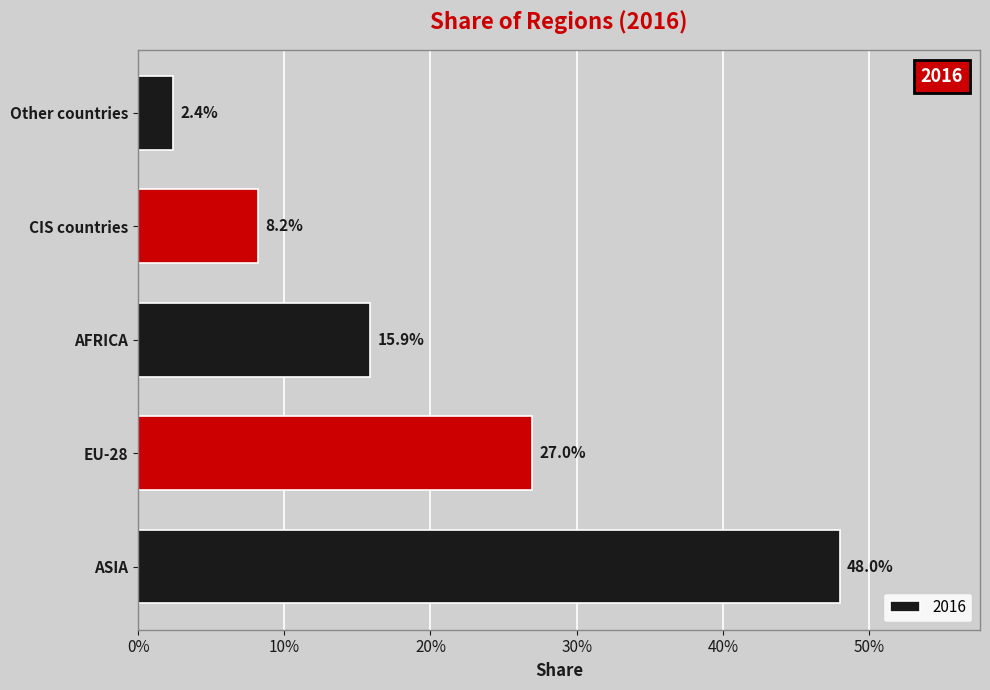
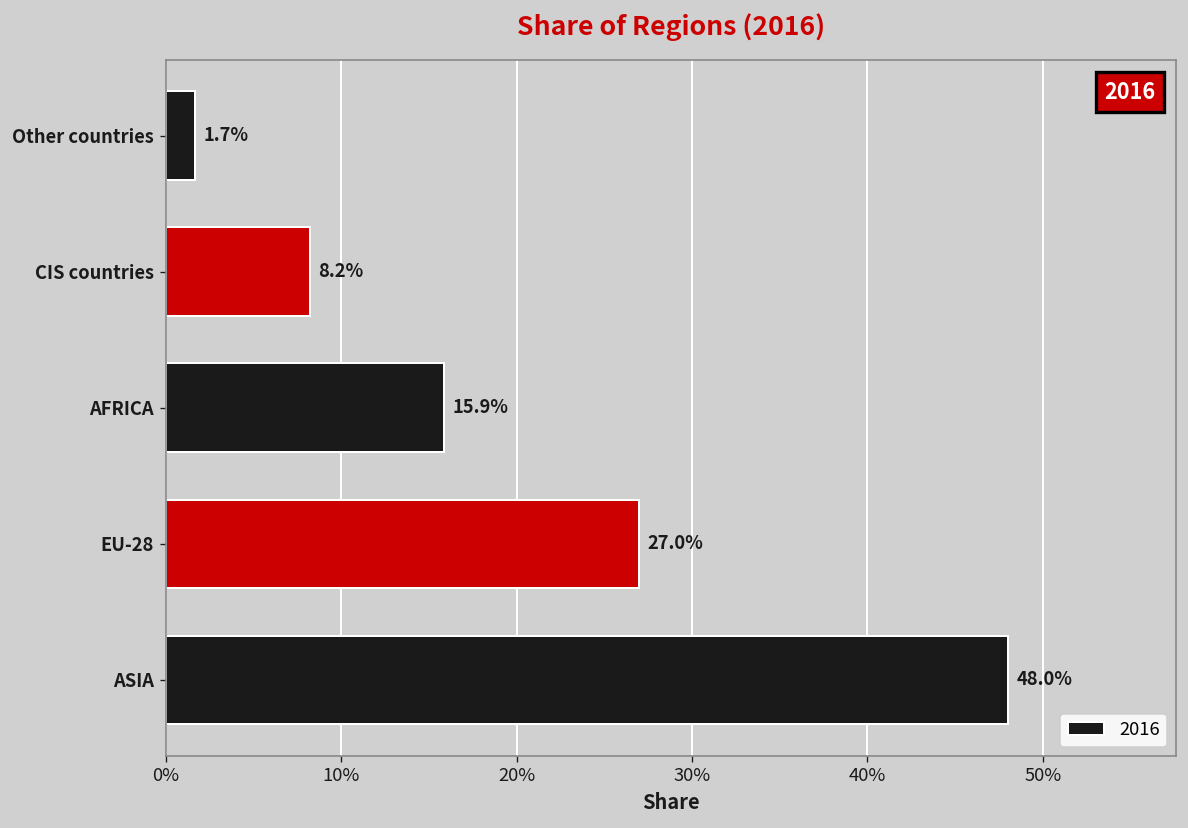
  {
-   "Other countries": "2.4%",
+   "Other countries": "1.7%",
    "CIS countries": "8.2%",
    "AFRICA": "15.9%",
    "EU-28": "27.0%",
    "ASIA": "48.0%"
  }
